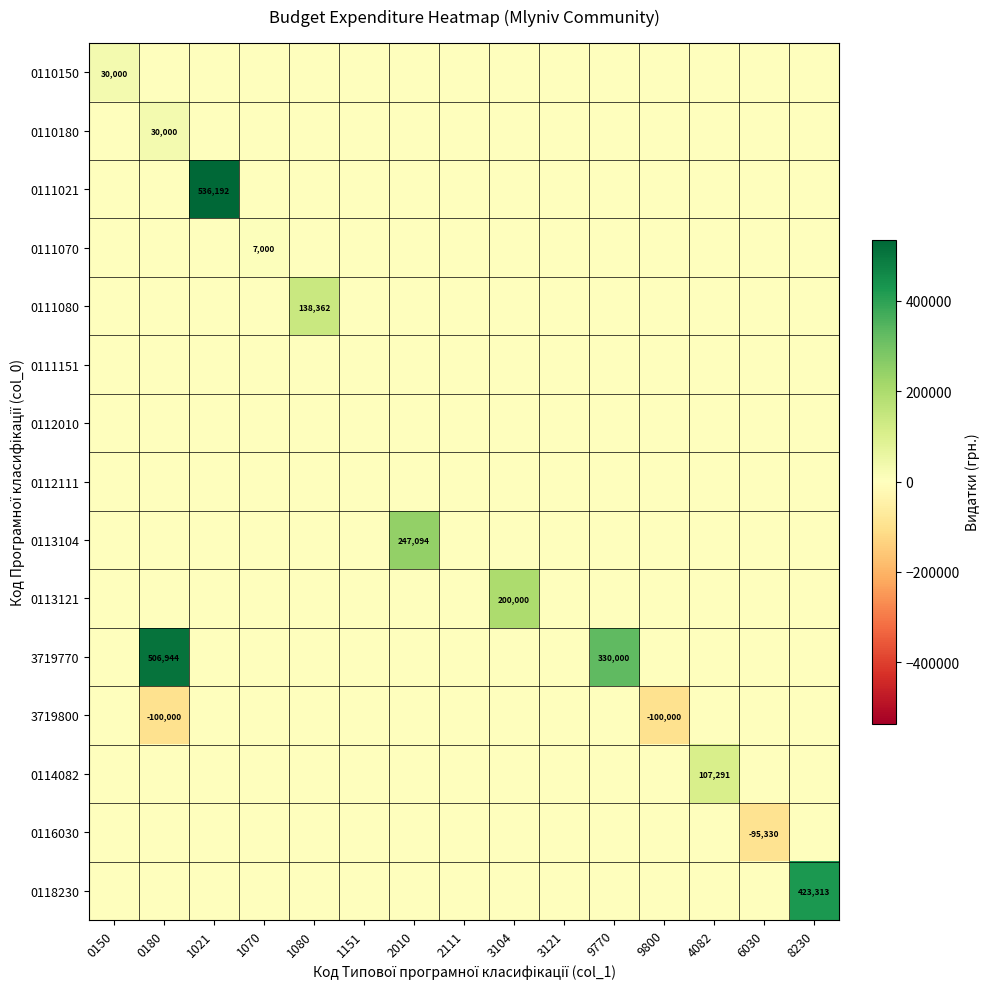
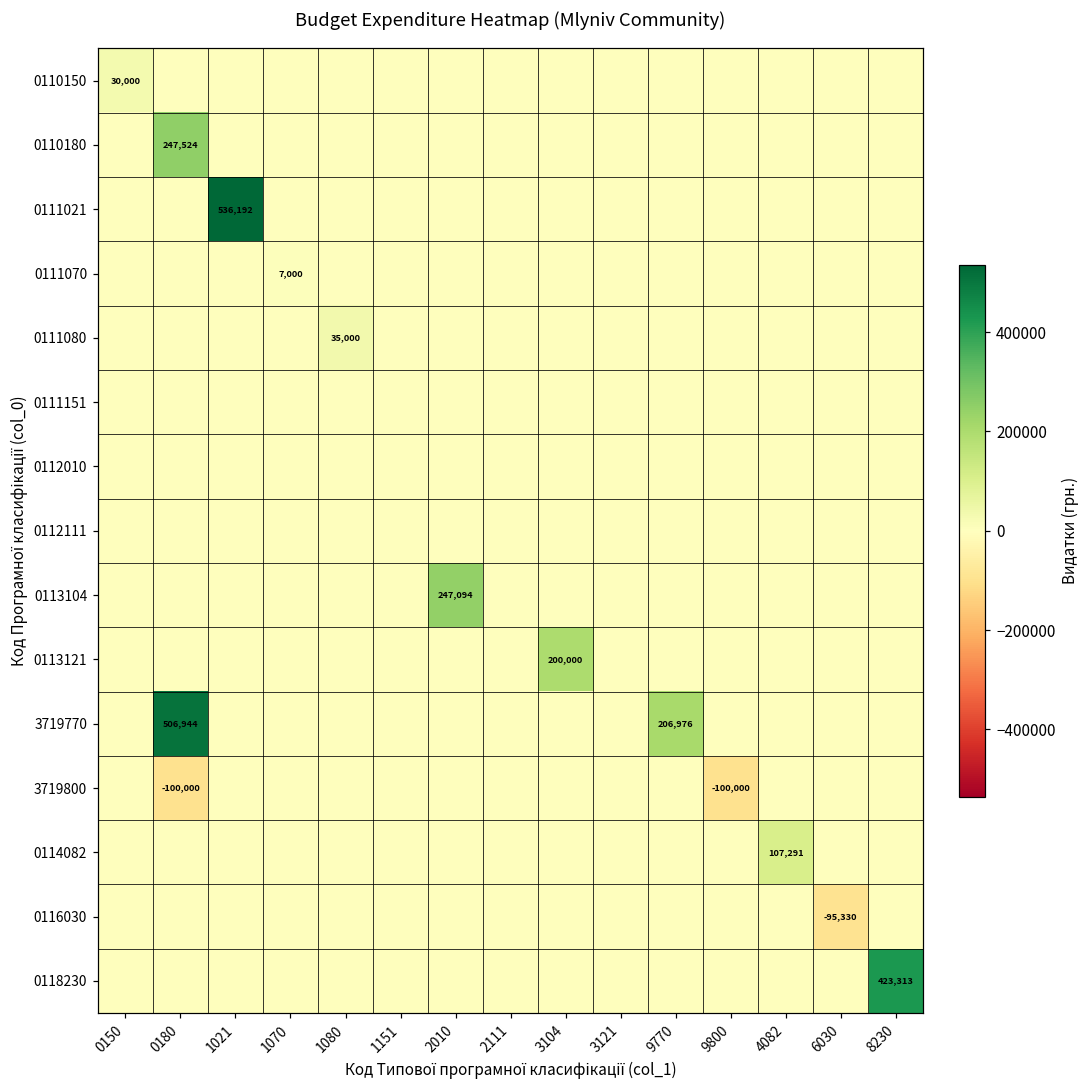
  {
    "0110150": {
      "0150": "30,000"
    },
    "0110180": {
-     "0180": "30,000"
+     "0180": "247,524"
    },
    "0111021": {
      "1021": "536,192"
    },
    "0111070": {
      "1070": "7,000"
    },
    "0111080": {
-     "1080": "138,362"
+     "1080": "35,000"
    },
    "0113104": {
      "2010": "247,094"
    },
    "0113121": {
      "3104": "200,000"
    },
    "3719770": {
      "0180": "506,944",
-     "9770": "330,000"
+     "9770": "206,976"
    },
    "3719800": {
      "0180": "-100,000",
      "9800": "-100,000"
    },
    "0114082": {
      "4082": "107,291"
    },
    "0116030": {
      "6030": "-95,330"
    },
    "0118230": {
      "8230": "423,313"
    }
  }
